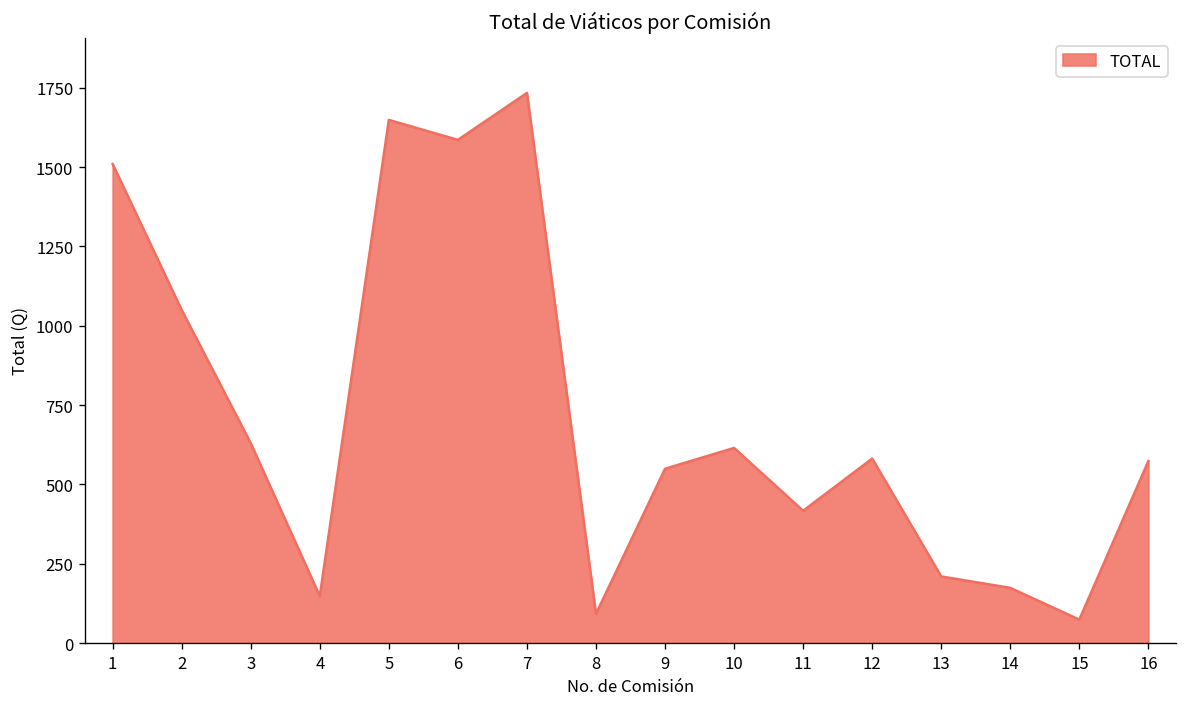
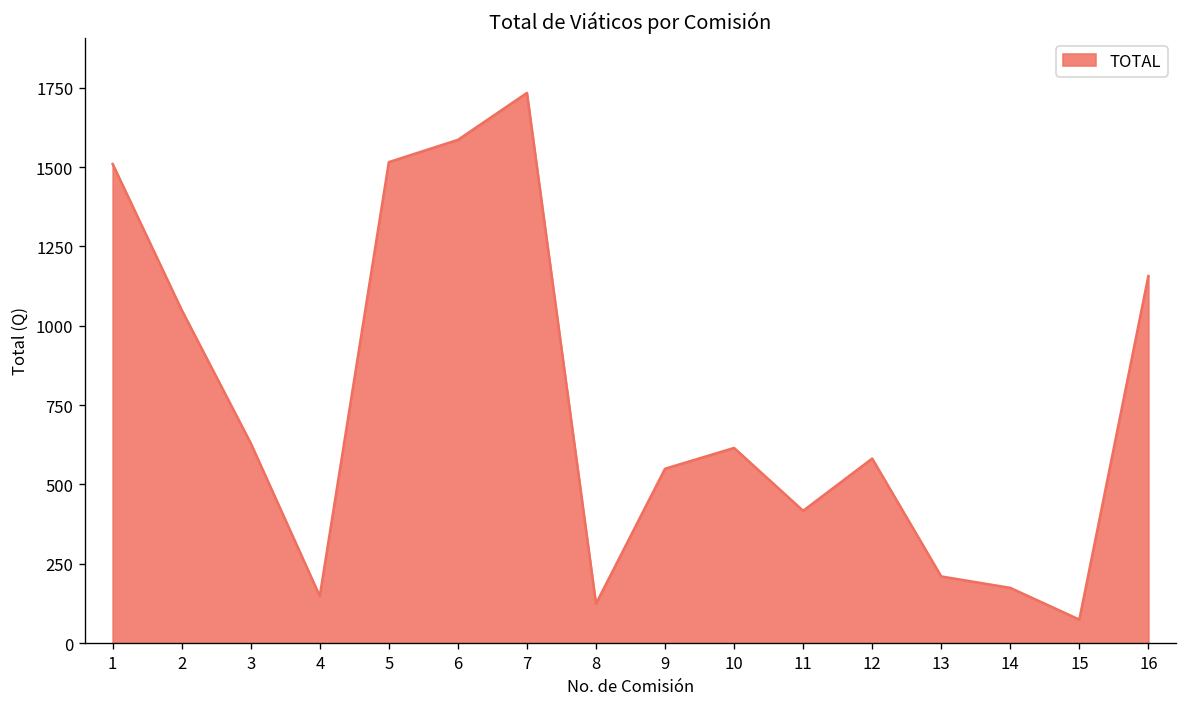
  {
    "1": 1510,
    "2": 1050,
    "3": 630,
    "4": 150,
-   "5": 1650,
+   "5": 1520,
    "6": 1590,
    "7": 1730,
-   "8": 90,
+   "8": 120,
    "9": 550,
    "10": 620,
    "11": 420,
    "12": 580,
    "13": 210,
    "14": 170,
    "15": 70,
-   "16": 570
+   "16": 1160
  }
